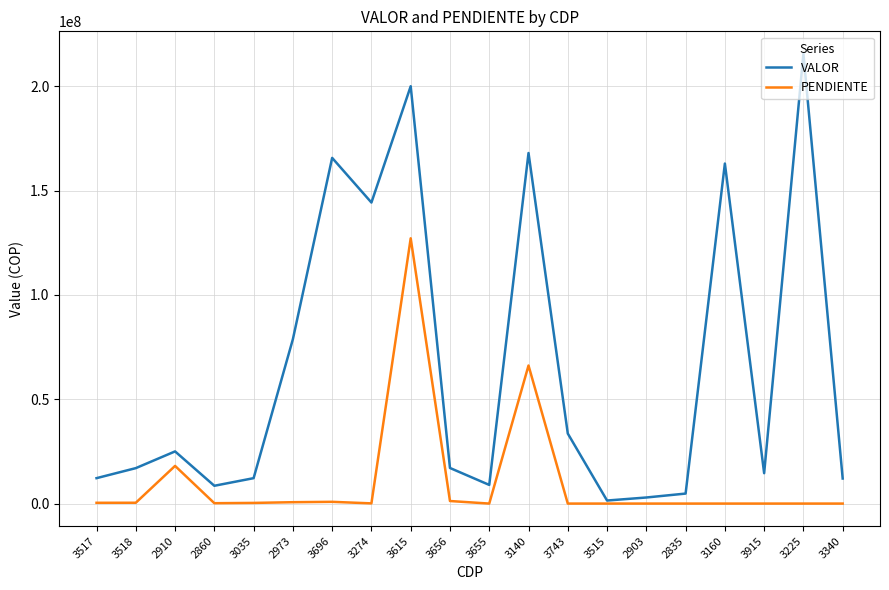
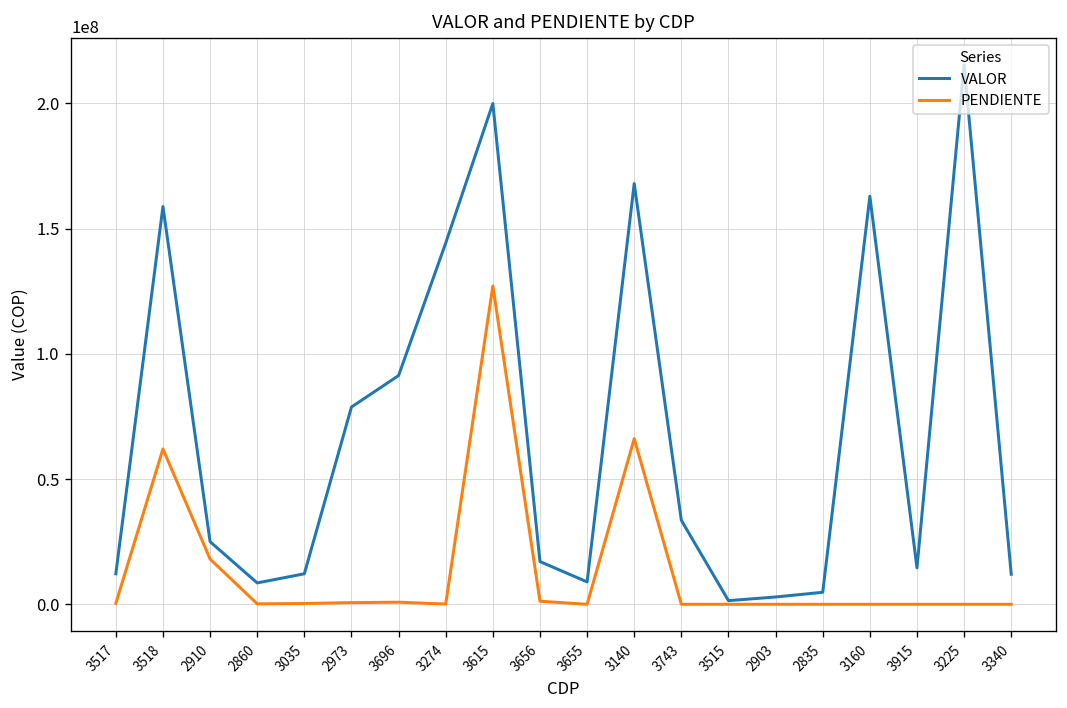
  {
    "VALOR": {
      "3517": 12000000,
-     "3518": 17000000,
+     "3518": 159000000,
      "2910": 25000000,
      "2860": 9000000,
      "3035": 12000000,
      "2973": 79000000,
-     "3696": 166000000,
+     "3696": 91000000,
      "3274": 144000000,
      "3615": 200000000,
      "3656": 17000000,
      "3655": 9000000,
      "3140": 168000000,
      "3743": 34000000,
      "3515": 1000000,
      "2903": 3000000,
      "2835": 5000000,
      "3160": 163000000,
      "3915": 15000000,
      "3340": 12000000
    },
    "PENDIENTE": {
      "3517": 0,
-     "3518": 0,
+     "3518": 62000000,
      "2910": 18000000,
      "2860": 0,
      "3035": 0,
      "2973": 1000000,
      "3696": 1000000,
      "3274": 0,
      "3615": 127000000,
      "3656": 1000000,
      "3655": 0,
      "3140": 66000000,
      "3743": 0,
      "3515": 0,
      "2903": 0,
      "2835": 0,
      "3160": 0,
      "3915": 0,
      "3225": 0,
      "3340": 0
    }
  }
